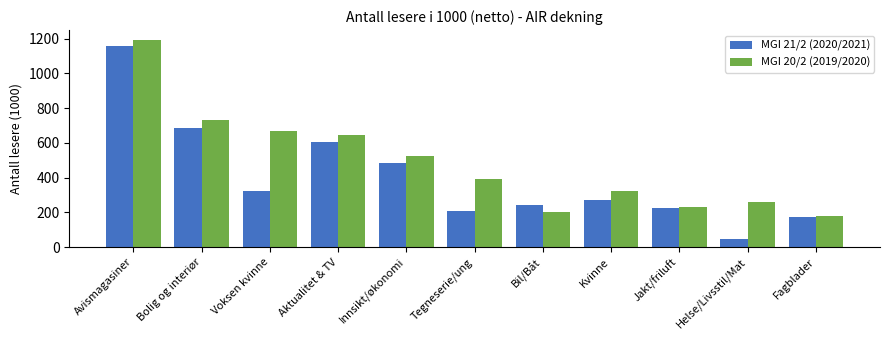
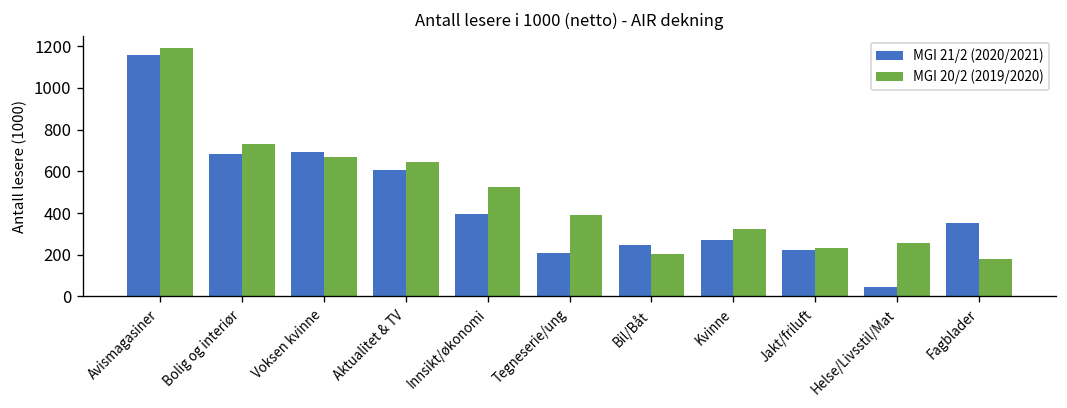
  {
    "MGI 21/2 (2020/2021)": {
      "Avismagasiner": 1160,
      "Bolig og interiør": 680,
-     "Voksen kvinne": 320,
+     "Voksen kvinne": 690,
      "Aktualitet & TV": 610,
-     "Innsikt/økonomi": 490,
+     "Innsikt/økonomi": 390,
      "Tegneserie/ung": 210,
      "Bil/Båt": 240,
      "Kvinne": 270,
      "Jakt/friluft": 220,
      "Helse/Livsstil/Mat": 40,
-     "Fagblader": 170
+     "Fagblader": 350
    },
    "MGI 20/2 (2019/2020)": {
      "Avismagasiner": 1190,
      "Bolig og interiør": 730,
      "Voksen kvinne": 670,
      "Aktualitet & TV": 650,
      "Innsikt/økonomi": 520,
      "Tegneserie/ung": 390,
      "Bil/Båt": 200,
      "Kvinne": 320,
      "Jakt/friluft": 230,
      "Helse/Livsstil/Mat": 260,
      "Fagblader": 180
    }
  }
